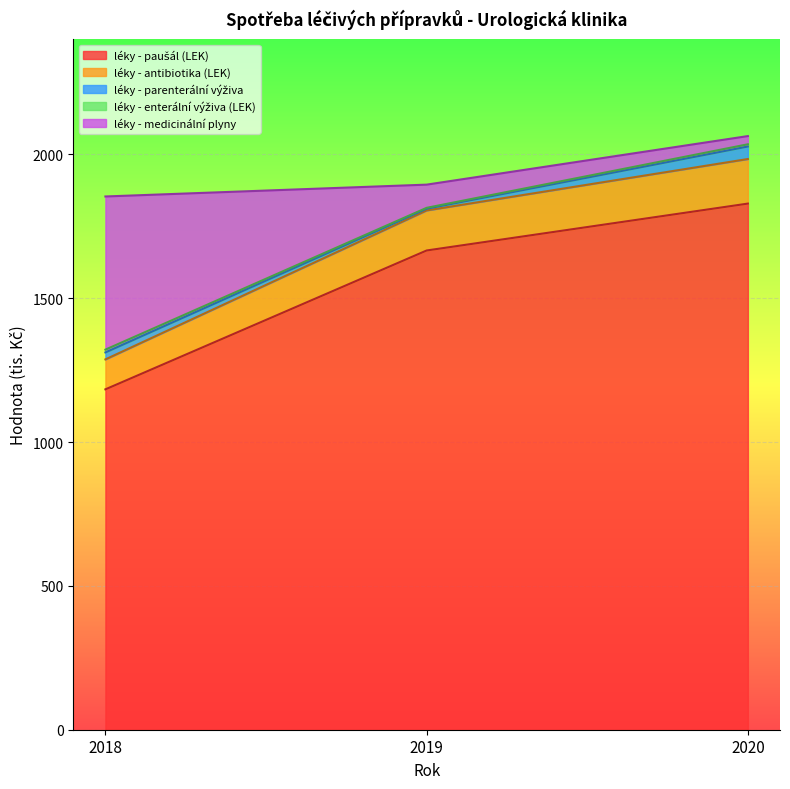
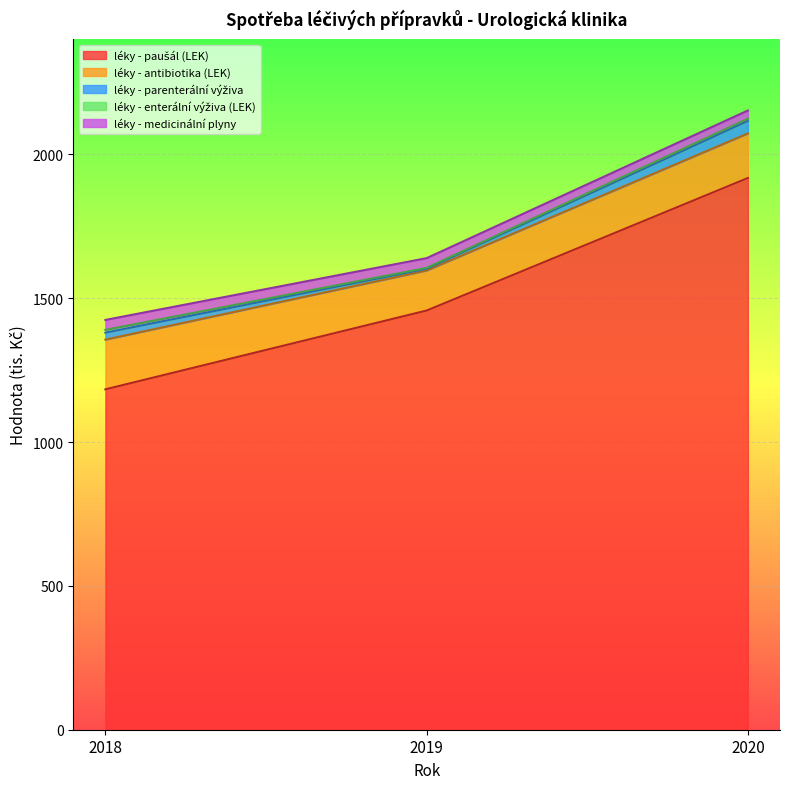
  {
    "léky - paušál (LEK)": {
      "2018": 1180,
-     "2019": 1670,
-     "2020": 1830
+     "2019": 1460,
+     "2020": 1920
    },
    "léky - antibiotika (LEK)": {
-     "2018": 100,
+     "2018": 170,
      "2020": 150
    },
    "léky - parenterální výživa": {
      "2018": 20
    },
    "léky - enterální výživa (LEK)": {
      "2018": 10
    },
    "léky - medicinální plyny": {
-     "2018": 530,
-     "2019": 80,
+     "2018": 30,
+     "2019": 30,
      "2020": 30
    }
  }
